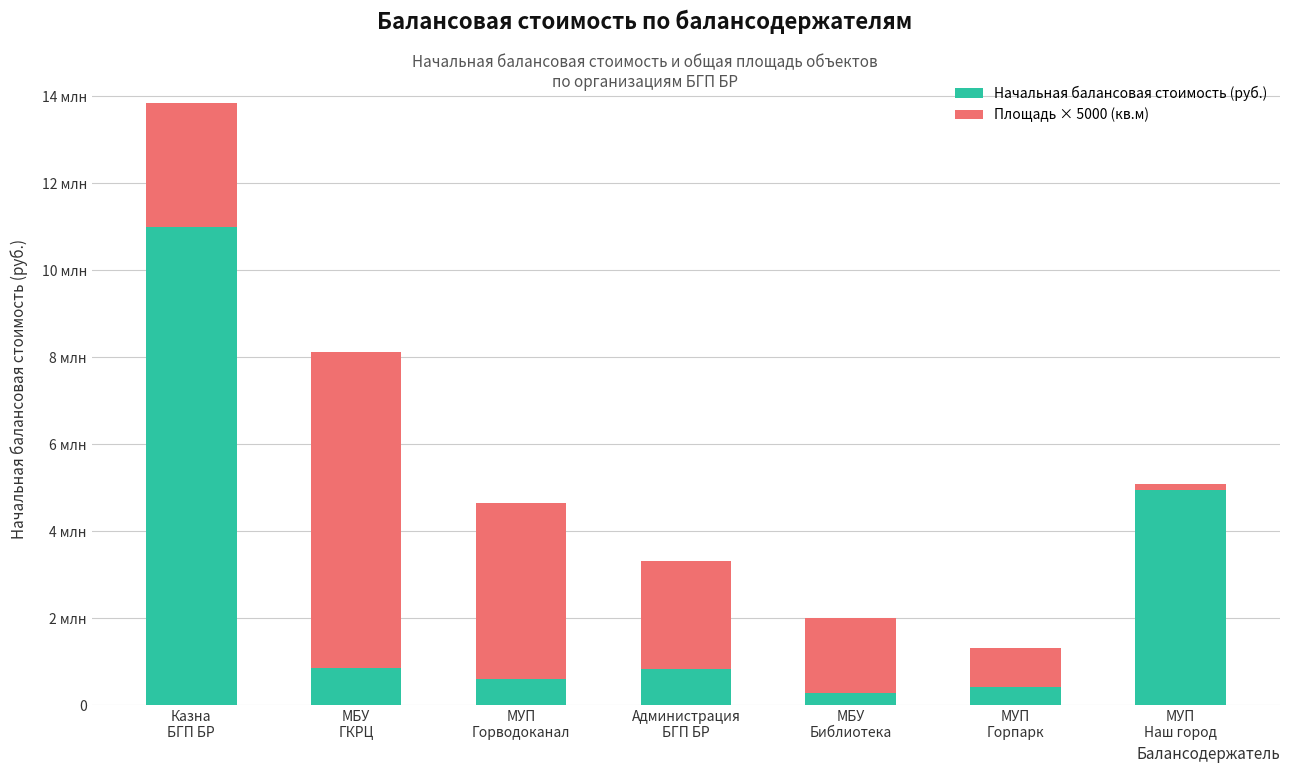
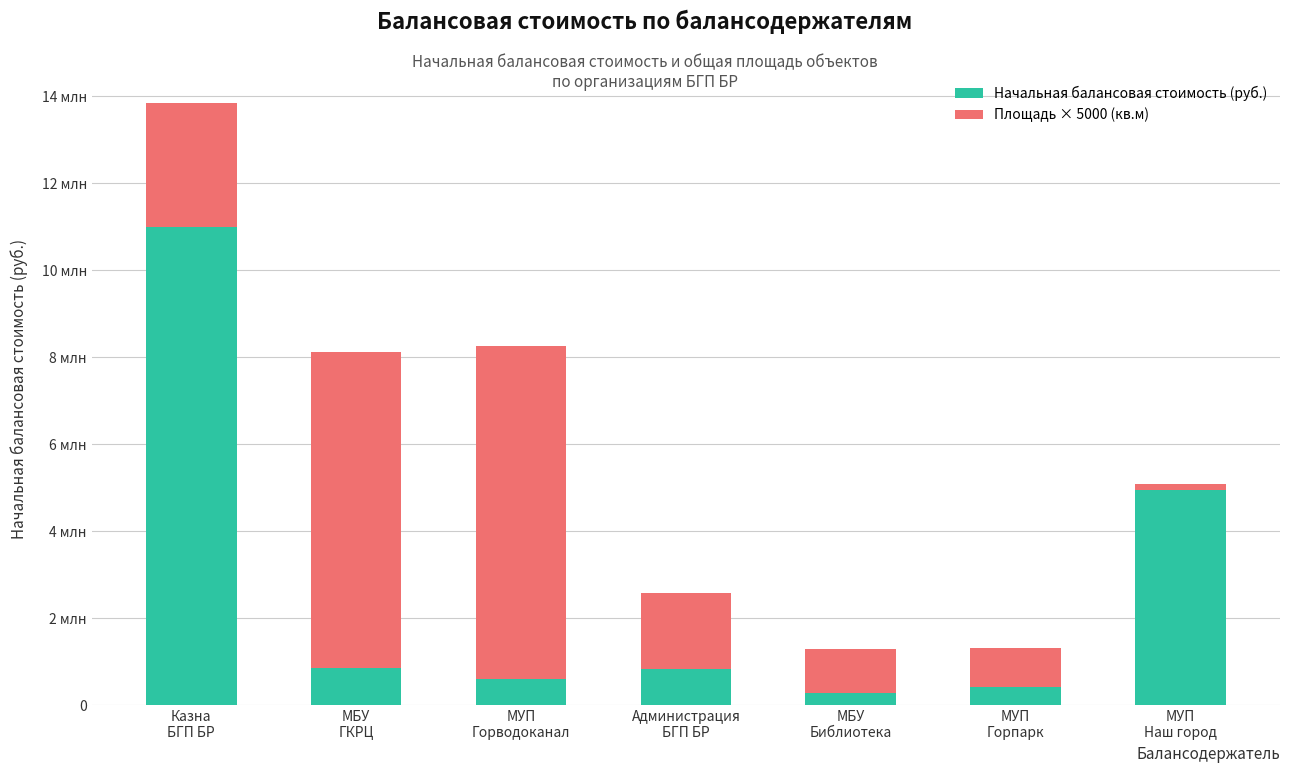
  {
    "Начальная балансовая стоимость (руб.)": {
      "Казна БГП БР": "11.0 млн",
      "МБУ ГКРЦ": "0.8 млн",
      "МУП Горводоканал": "0.6 млн",
      "Администрация БГП БР": "0.8 млн",
      "МБУ Библиотека": "0.3 млн",
      "МУП Горпарк": "0.4 млн",
      "МУП Наш город": "4.9 млн"
    },
    "Площадь × 5000 (кв.м)": {
      "Казна БГП БР": "2.8 млн",
      "МБУ ГКРЦ": "7.3 млн",
-     "МУП Горводоканал": "4.0 млн",
-     "Администрация БГП БР": "2.5 млн",
-     "МБУ Библиотека": "1.7 млн",
+     "МУП Горводоканал": "7.6 млн",
+     "Администрация БГП БР": "1.7 млн",
+     "МБУ Библиотека": "1.0 млн",
      "МУП Горпарк": "0.9 млн",
      "МУП Наш город": "0.1 млн"
    }
  }
